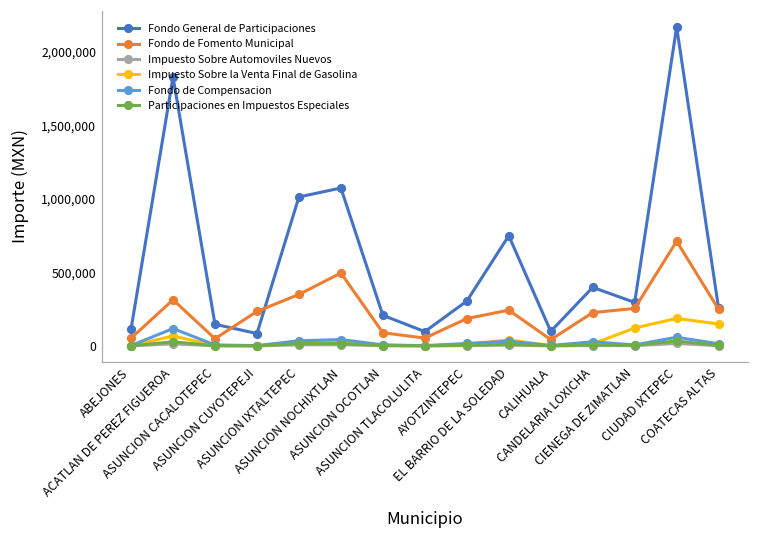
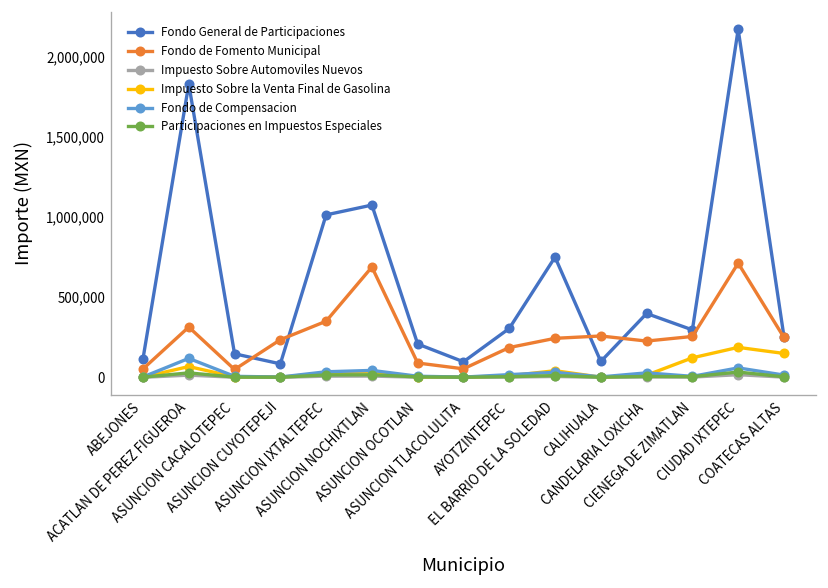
  {
    "Fondo de Fomento Municipal": {
      "ABEJONES": "50,000",
      "ACATLAN DE PEREZ FIGUEROA": "310,000",
      "ASUNCION CACALOTEPEC": "50,000",
      "ASUNCION CUYOTEPEJI": "240,000",
      "ASUNCION IXTALTEPEC": "350,000",
-     "ASUNCION NOCHIXTLAN": "500,000",
+     "ASUNCION NOCHIXTLAN": "690,000",
      "ASUNCION OCOTLAN": "90,000",
      "ASUNCION TLACOLULITA": "50,000",
      "AYOTZINTEPEC": "190,000",
      "EL BARRIO DE LA SOLEDAD": "240,000",
-     "CALIHUALA": "40,000",
+     "CALIHUALA": "260,000",
      "CANDELARIA LOXICHA": "230,000",
      "CIENEGA DE ZIMATLAN": "260,000",
      "CIUDAD IXTEPEC": "710,000"
    },
    "Impuesto Sobre la Venta Final de Gasolina": {
      "ACATLAN DE PEREZ FIGUEROA": "70,000",
      "CIENEGA DE ZIMATLAN": "120,000",
      "CIUDAD IXTEPEC": "190,000",
      "COATECAS ALTAS": "150,000"
    }
  }
